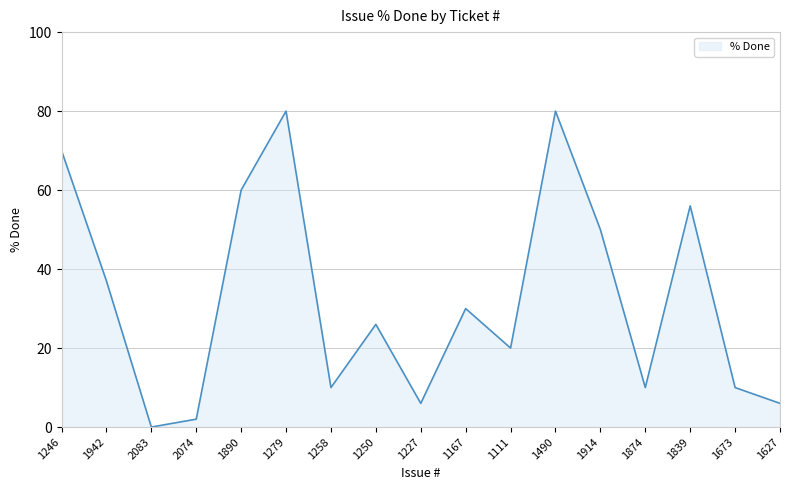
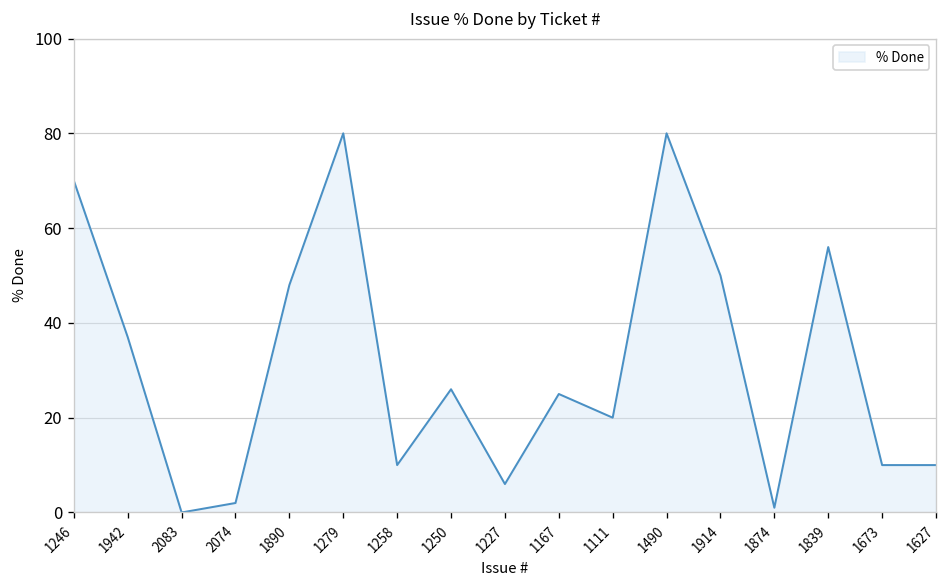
  {
    "1246": 70,
    "1942": 37,
    "2083": 0,
    "2074": 2,
-   "1890": 60,
+   "1890": 48,
    "1279": 80,
    "1258": 10,
    "1250": 26,
    "1227": 6,
-   "1167": 30,
+   "1167": 25,
    "1111": 20,
    "1490": 80,
    "1914": 50,
-   "1874": 10,
+   "1874": 1,
    "1839": 56,
    "1673": 10,
-   "1627": 6
+   "1627": 10
  }
